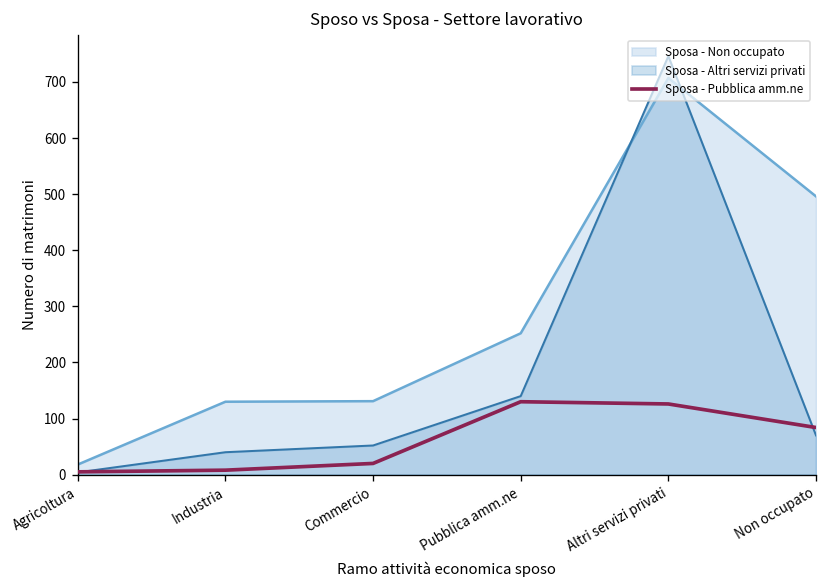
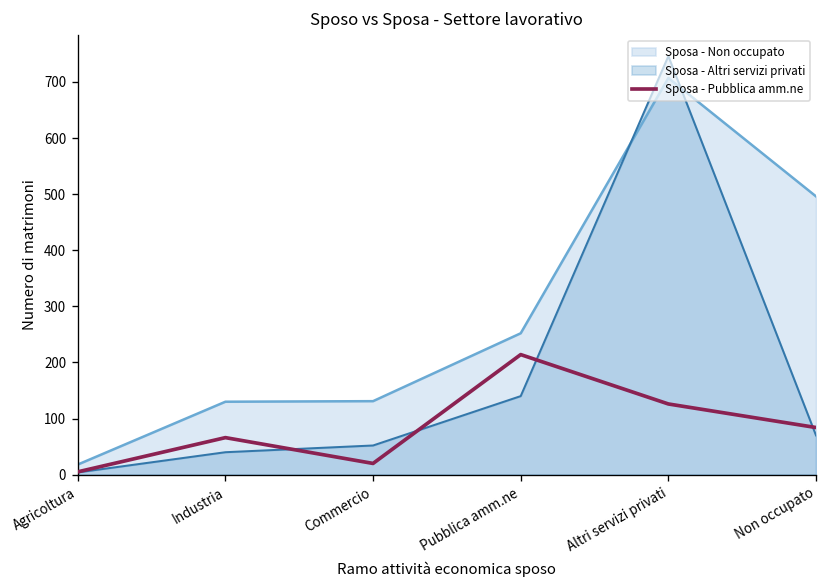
  {
    "Sposa - Pubblica amm.ne": {
-     "Industria": 10,
+     "Industria": 70,
      "Commercio": 20,
-     "Pubblica amm.ne": 130,
+     "Pubblica amm.ne": 210,
      "Altri servizi privati": 130,
      "Non occupato": 80
    }
  }
